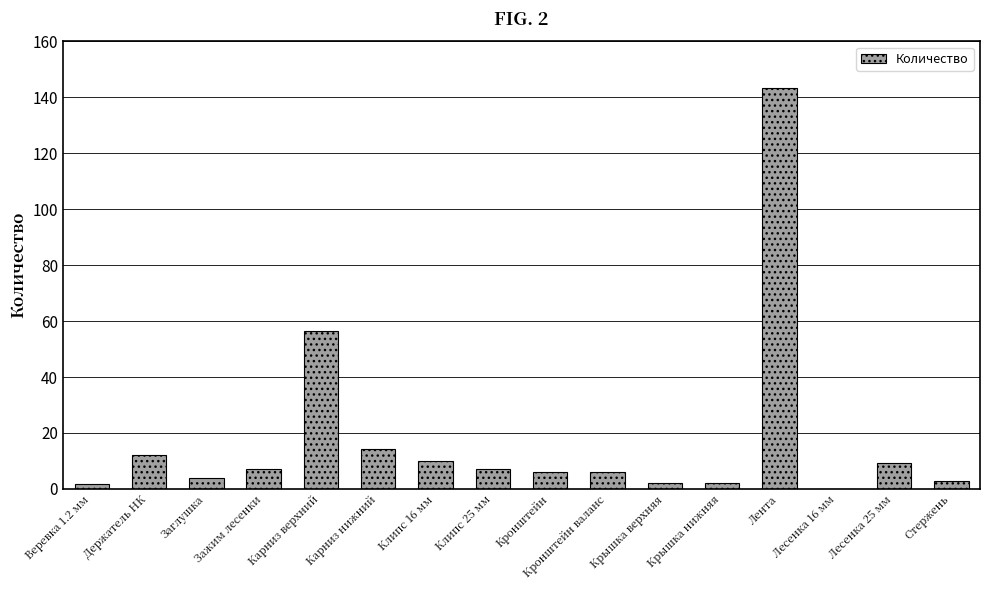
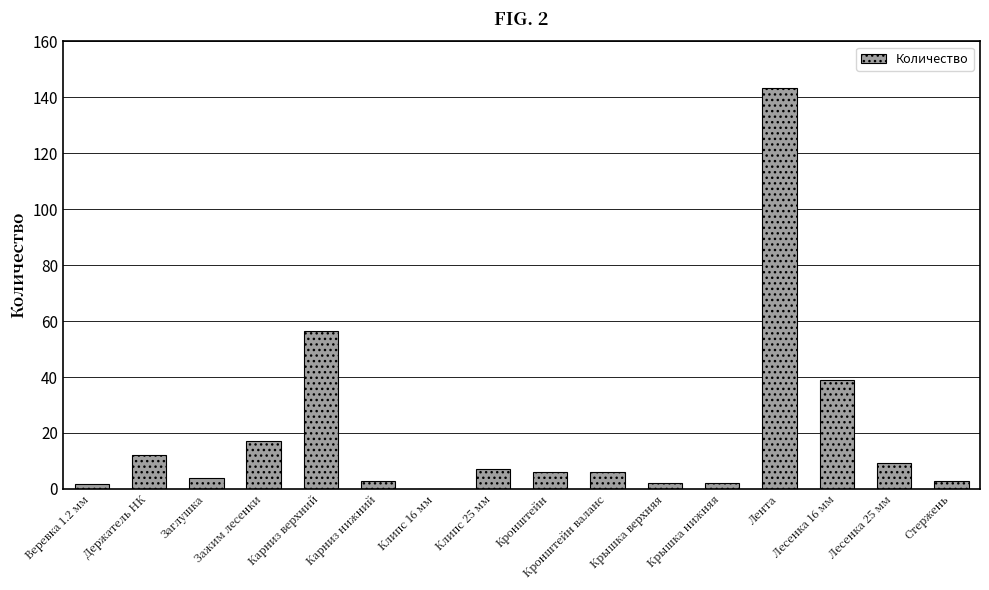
  {
    "Веревка 1.2 мм": 2,
    "Держатель НК": 12,
    "Заглушка": 4,
-   "Зажим лесенки": 7,
+   "Зажим лесенки": 17,
    "Карниз верхний": 56,
-   "Карниз нижний": 14,
-   "Клипс 16 мм": 10,
+   "Карниз нижний": 3,
+   "Клипс 16 мм": 0,
    "Клипс 25 мм": 7,
    "Кронштейн": 6,
    "Кронштейн валанс": 6,
    "Крышка верхняя": 2,
    "Крышка нижняя": 2,
    "Лента": 143,
-   "Лесенка 16 мм": 0,
+   "Лесенка 16 мм": 39,
    "Лесенка 25 мм": 9,
    "Стержень": 3
  }
